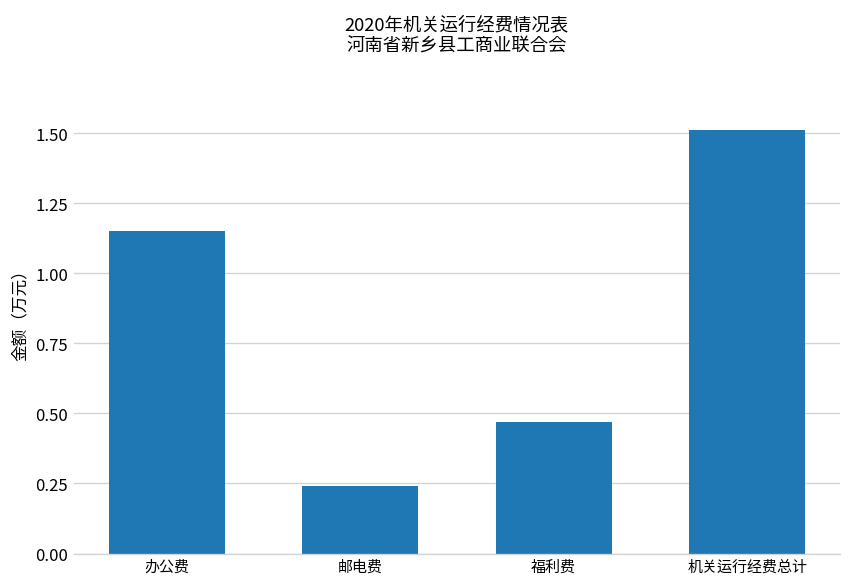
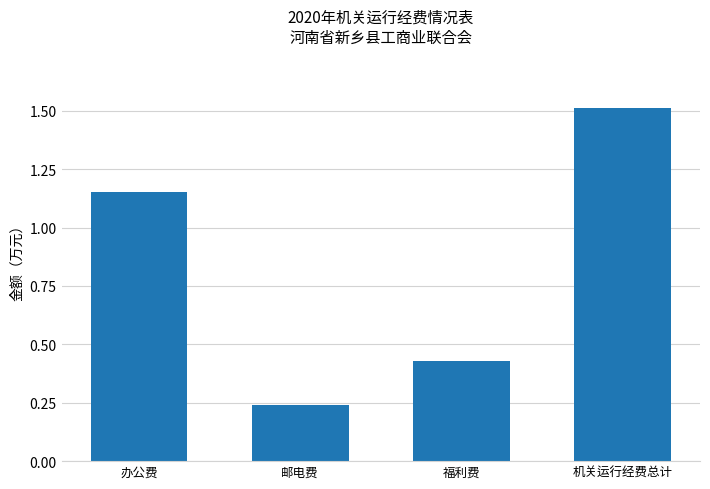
  {
    "办公费": 1.15,
    "邮电费": 0.24,
-   "福利费": 0.47,
+   "福利费": 0.43,
    "机关运行经费总计": 1.51
  }
